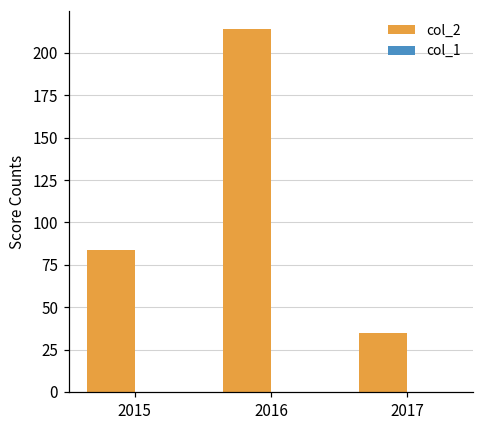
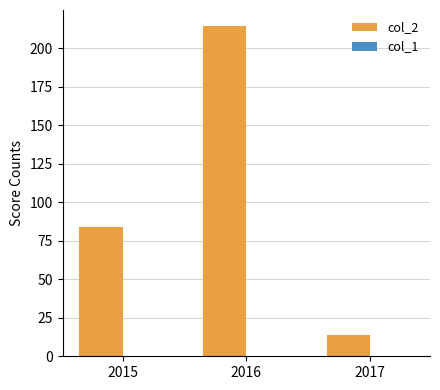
  {
    "col_2": {
      "2015": 84,
      "2016": 214,
-     "2017": 35
+     "2017": 14
    },
    "col_1": {
      "2015": 0,
      "2016": 0,
      "2017": 0
    }
  }
